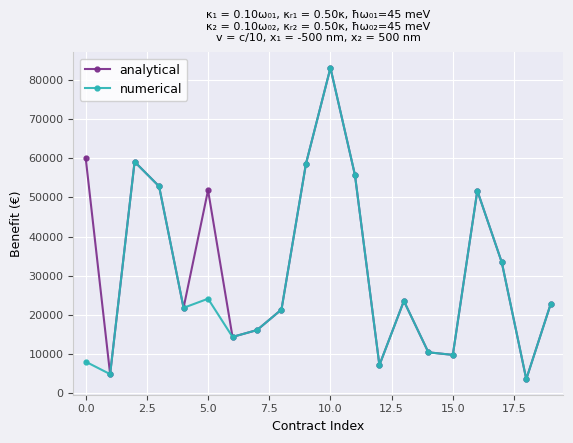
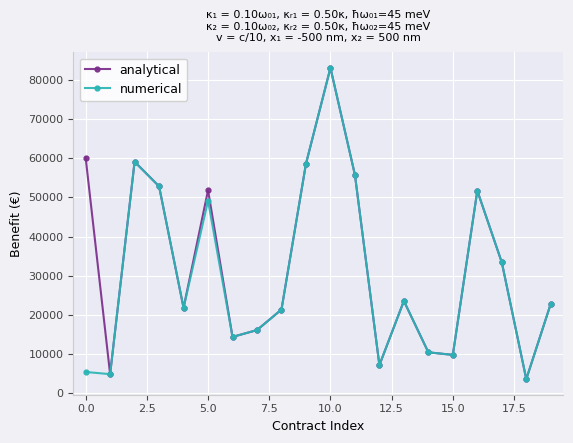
  {
    "analytical": {
      "0.0": 60000,
      "5.0": 52000
    },
    "numerical": {
-     "0.0": 8000,
-     "5.0": 24000
+     "0.0": 5000,
+     "5.0": 49000
    }
  }
